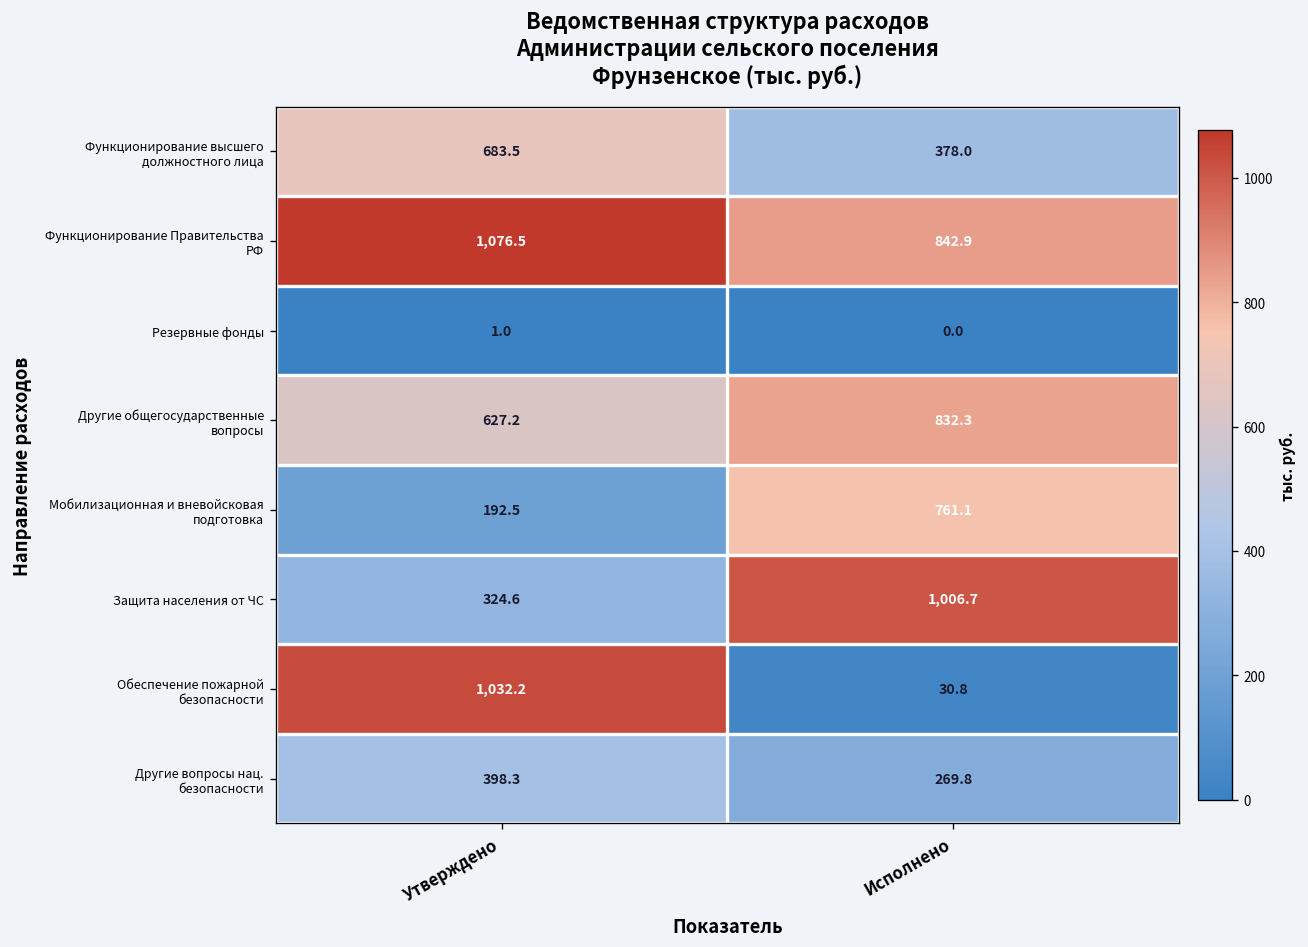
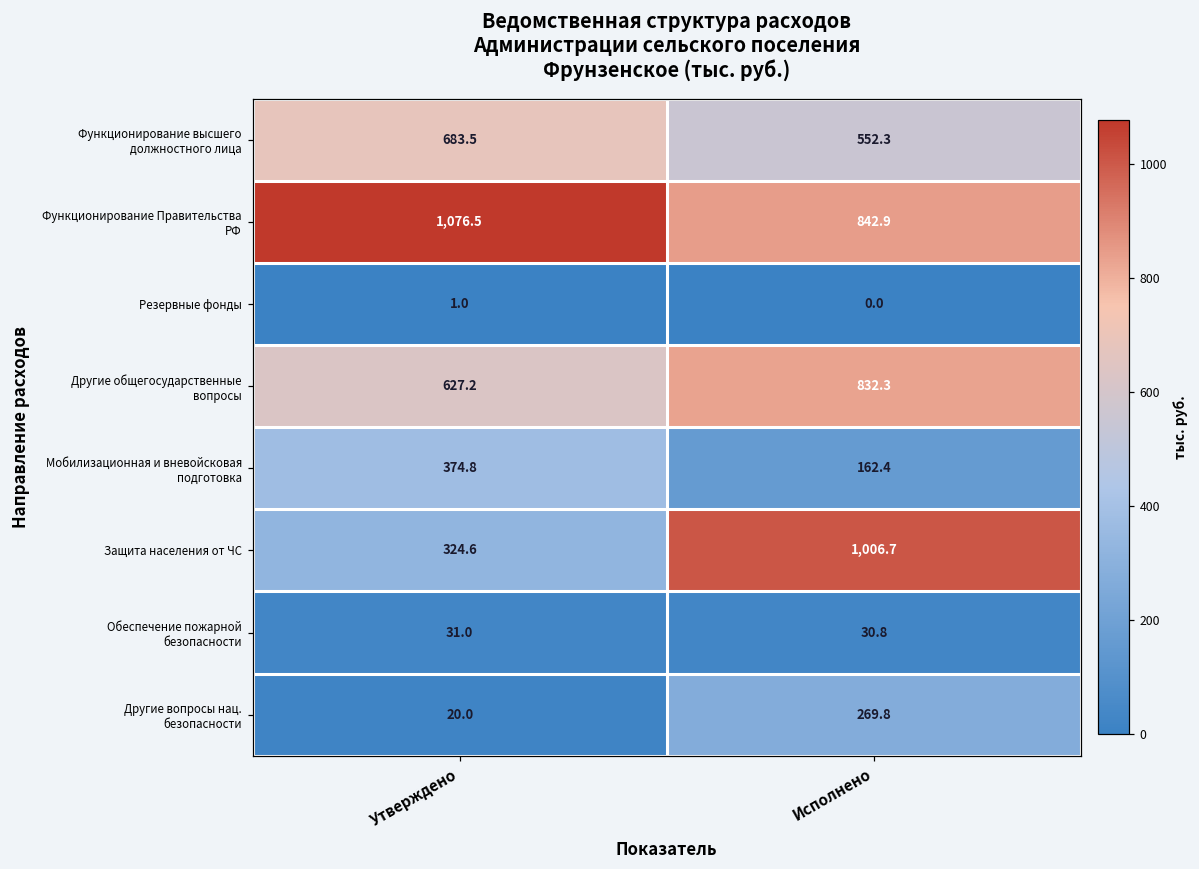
  {
    "Функционирование высшего должностного лица": {
      "Утверждено": "683.5",
-     "Исполнено": "378.0"
+     "Исполнено": "552.3"
    },
    "Функционирование Правительства РФ": {
      "Утверждено": "1,076.5",
      "Исполнено": "842.9"
    },
    "Резервные фонды": {
      "Утверждено": "1.0",
      "Исполнено": "0.0"
    },
    "Другие общегосударственные вопросы": {
      "Утверждено": "627.2",
      "Исполнено": "832.3"
    },
    "Мобилизационная и вневойсковая подготовка": {
-     "Утверждено": "192.5",
-     "Исполнено": "761.1"
+     "Утверждено": "374.8",
+     "Исполнено": "162.4"
    },
    "Защита населения от ЧС": {
      "Утверждено": "324.6",
      "Исполнено": "1,006.7"
    },
    "Обеспечение пожарной безопасности": {
-     "Утверждено": "1,032.2",
+     "Утверждено": "31.0",
      "Исполнено": "30.8"
    },
    "Другие вопросы нац. безопасности": {
-     "Утверждено": "398.3",
+     "Утверждено": "20.0",
      "Исполнено": "269.8"
    }
  }
